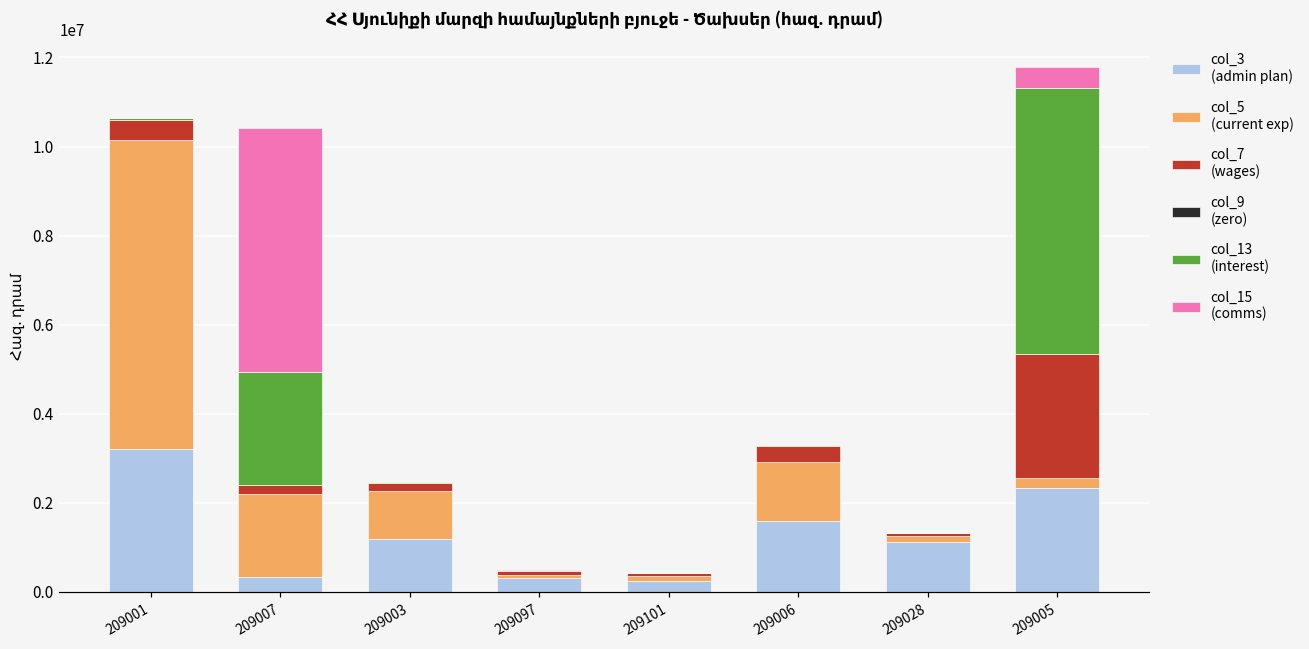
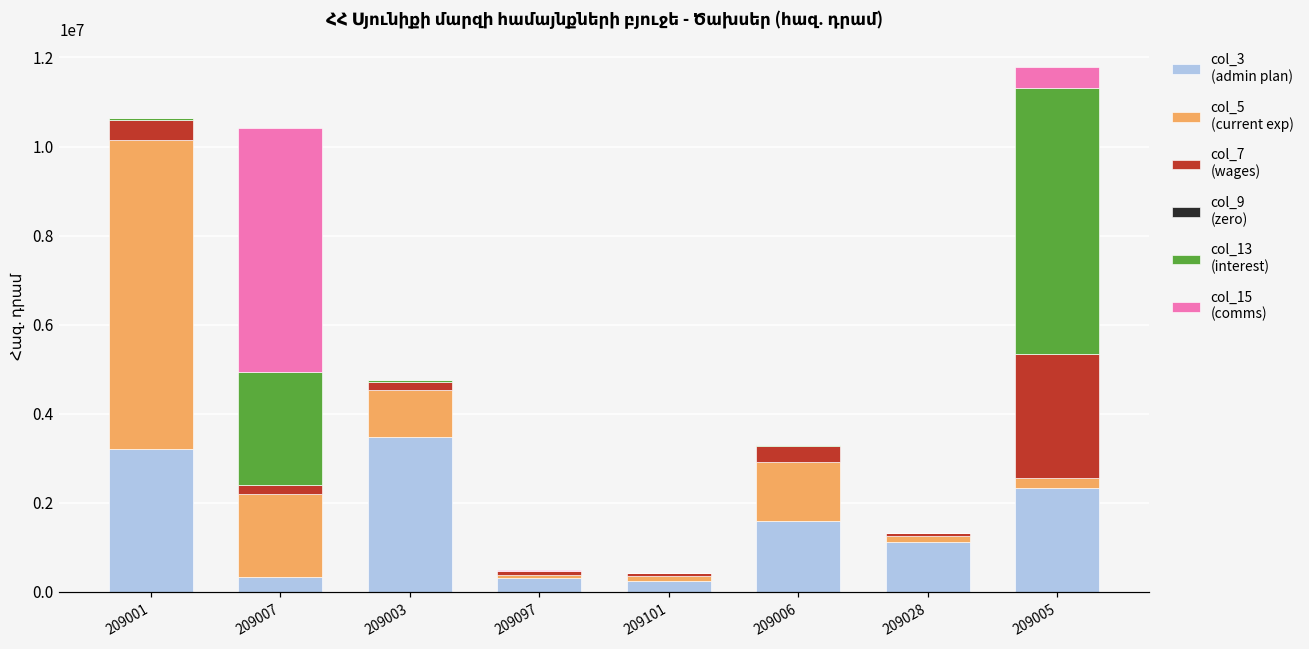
  {
    "col_3 (admin plan)": {
      "209001": 3200000,
      "209007": 300000,
-     "209003": 1200000,
+     "209003": 3500000,
      "209097": 300000,
      "209101": 200000,
      "209006": 1600000,
      "209028": 1100000,
      "209005": 2300000
    },
    "col_5 (current exp)": {
      "209001": 6900000,
      "209007": 1900000,
      "209003": 1100000,
      "209097": 100000,
      "209101": 100000,
      "209006": 1300000,
      "209028": 100000,
      "209005": 200000
    },
    "col_13 (interest)": {
      "209007": 2600000,
      "209005": 6000000
    },
    "col_15 (comms)": {
      "209007": 5500000,
      "209028": 0,
      "209005": 500000
    }
  }
